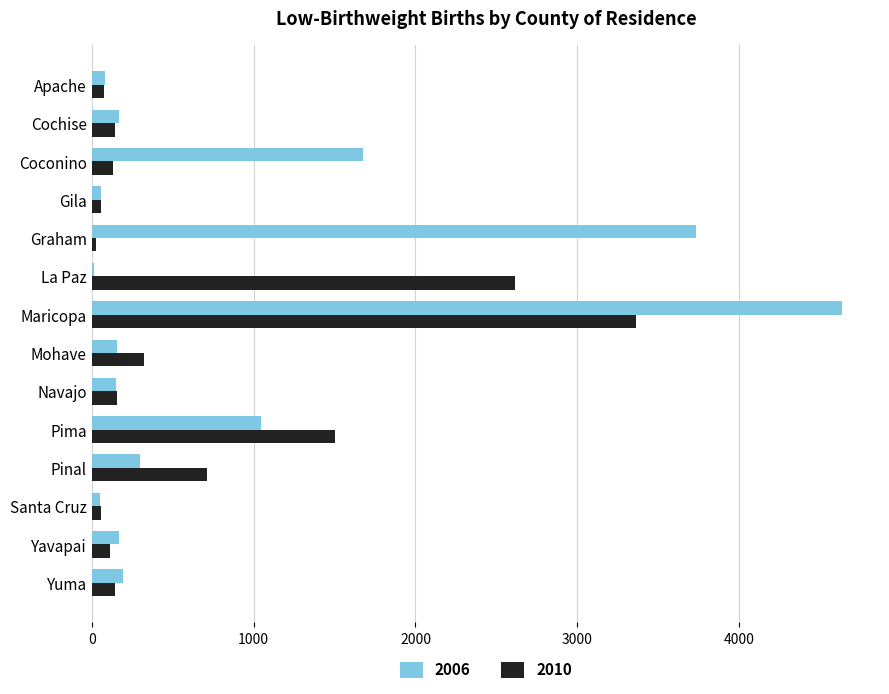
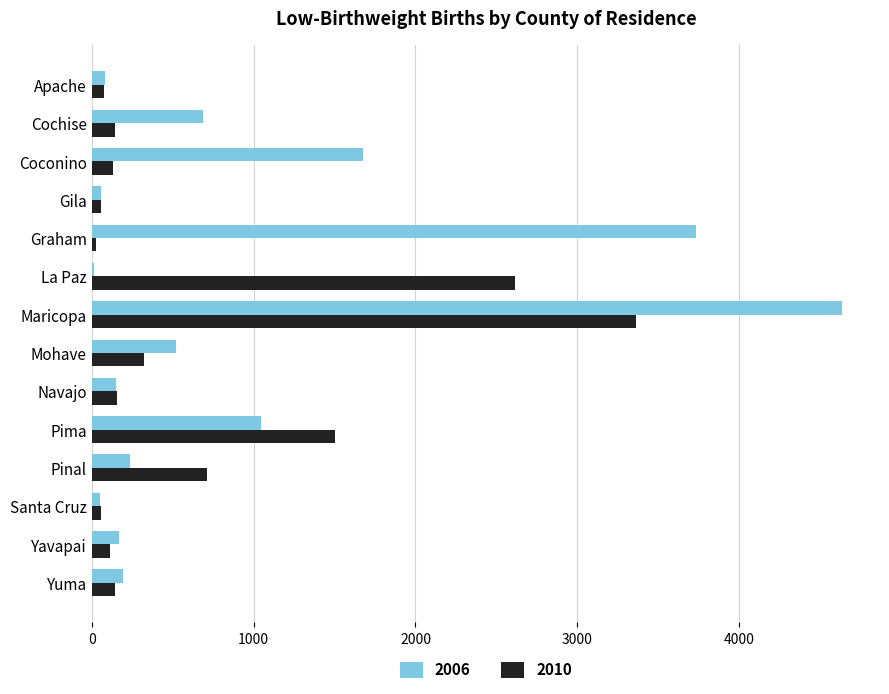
  {
    "2006": {
      "Apache": 80,
-     "Cochise": 170,
+     "Cochise": 690,
      "Coconino": 1670,
      "Gila": 60,
      "Graham": 3730,
      "Maricopa": 4640,
-     "Mohave": 160,
+     "Mohave": 520,
      "Navajo": 150,
      "Pima": 1050,
-     "Pinal": 300,
+     "Pinal": 240,
      "Santa Cruz": 50,
      "Yavapai": 170,
      "Yuma": 200
    },
    "2010": {
      "Apache": 80,
      "Cochise": 140,
      "Coconino": 130,
      "Gila": 60,
      "Graham": 30,
      "La Paz": 2620,
      "Maricopa": 3360,
      "Mohave": 320,
      "Navajo": 150,
      "Pima": 1500,
      "Pinal": 720,
      "Santa Cruz": 60,
      "Yavapai": 120,
      "Yuma": 150
    }
  }
